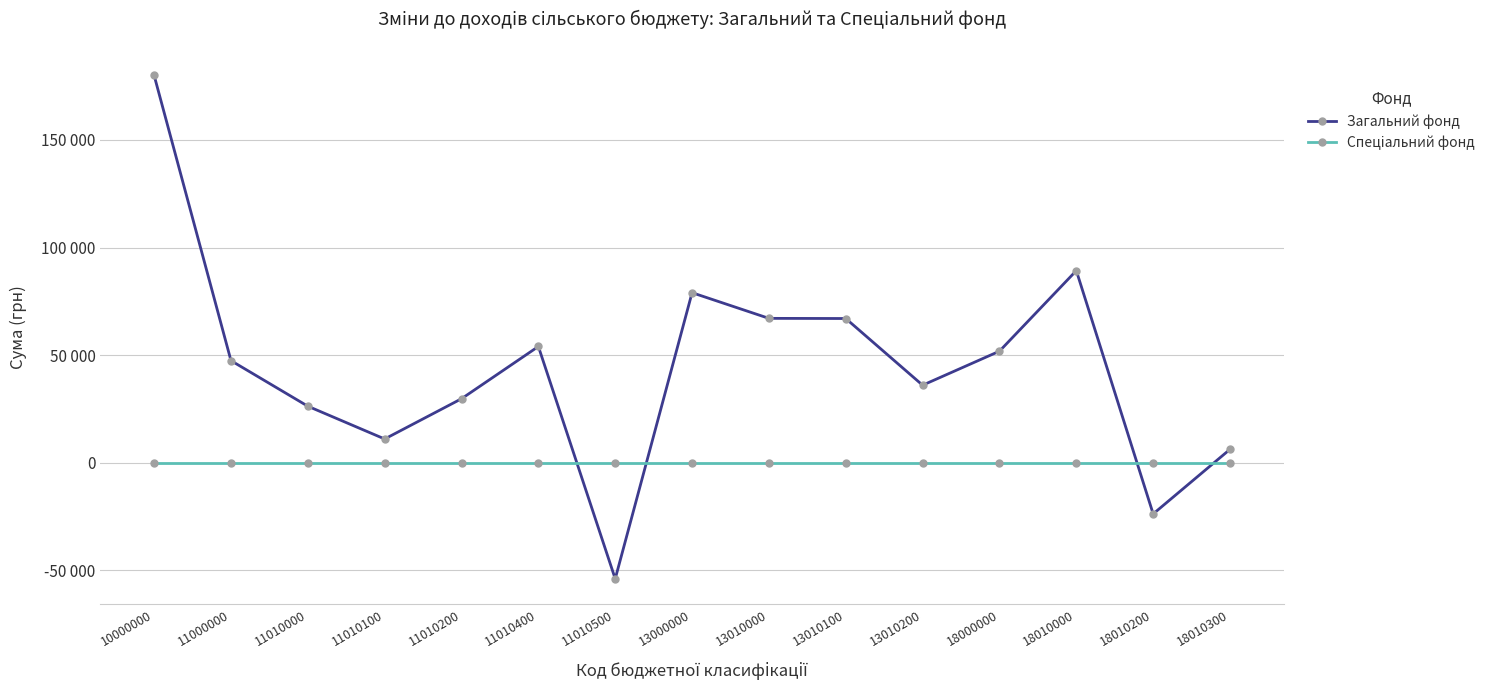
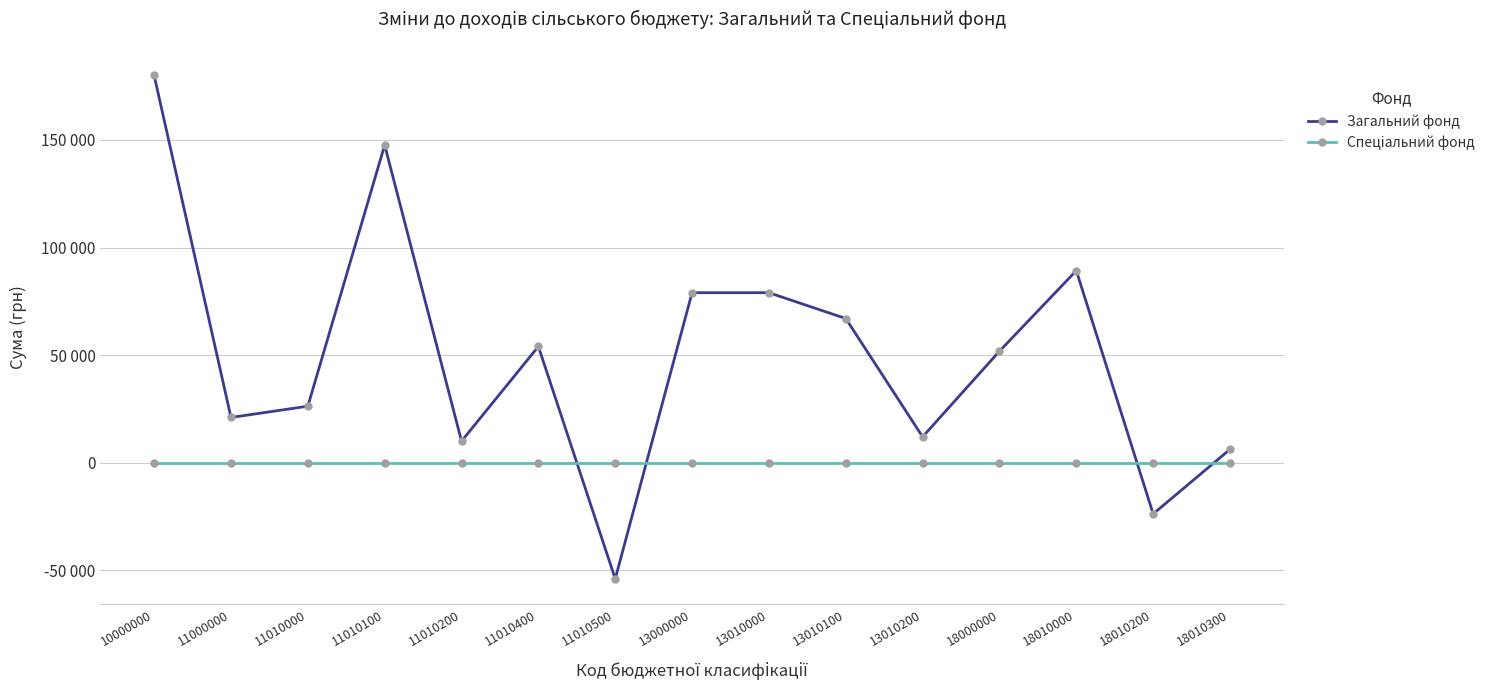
  {
    "Загальний фонд": {
      "10000000": 180000,
-     "11000000": 47000,
+     "11000000": 21000,
      "11010000": 26000,
-     "11010100": 11000,
-     "11010200": 30000,
+     "11010100": 148000,
+     "11010200": 10000,
      "11010400": 54000,
      "11010500": -54000,
      "13000000": 79000,
-     "13010000": 67000,
+     "13010000": 79000,
      "13010100": 67000,
-     "13010200": 36000,
+     "13010200": 12000,
      "18000000": 52000,
      "18010000": 89000,
      "18010200": -24000,
      "18010300": 6000
    },
    "Спеціальний фонд": {
      "10000000": 0,
      "11000000": 0,
      "11010000": 0,
      "11010100": 0,
      "11010200": 0,
      "11010400": 0,
      "11010500": 0,
      "13000000": 0,
      "13010000": 0,
      "13010100": 0,
      "13010200": 0,
      "18000000": 0,
      "18010000": 0,
      "18010200": 0,
      "18010300": 0
    }
  }
